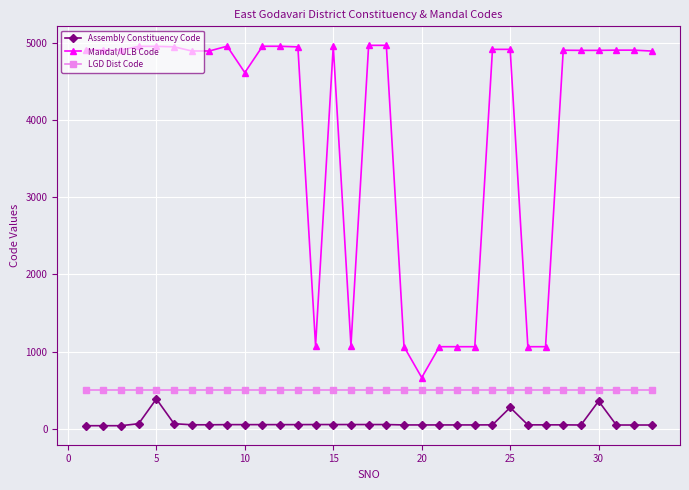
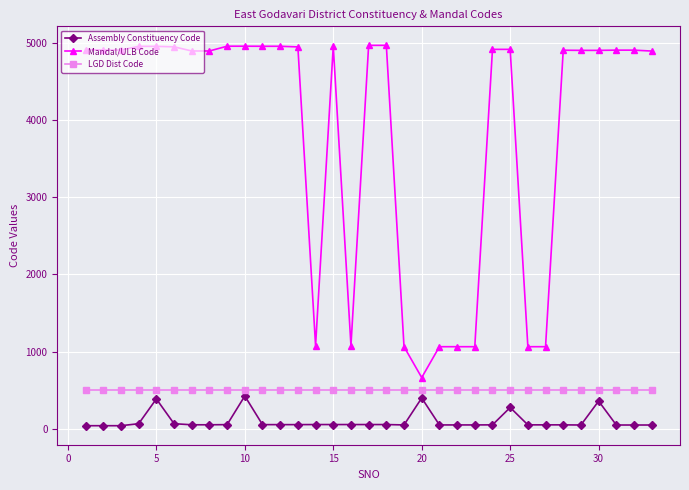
  {
    "Assembly Constituency Code": {
      "5": 400,
-     "10": 100,
+     "10": 400,
      "15": 100,
-     "20": 100,
+     "20": 400,
      "25": 300,
      "30": 400
    },
    "Mandal/ULB Code": {
-     "10": 4600,
+     "10": 5000,
      "15": 5000,
      "20": 700,
      "25": 4900,
      "30": 4900
    },
    "LGD Dist Code": {
      "5": 500,
      "10": 500,
      "15": 500,
      "20": 500,
      "25": 500,
      "30": 500
    }
  }
